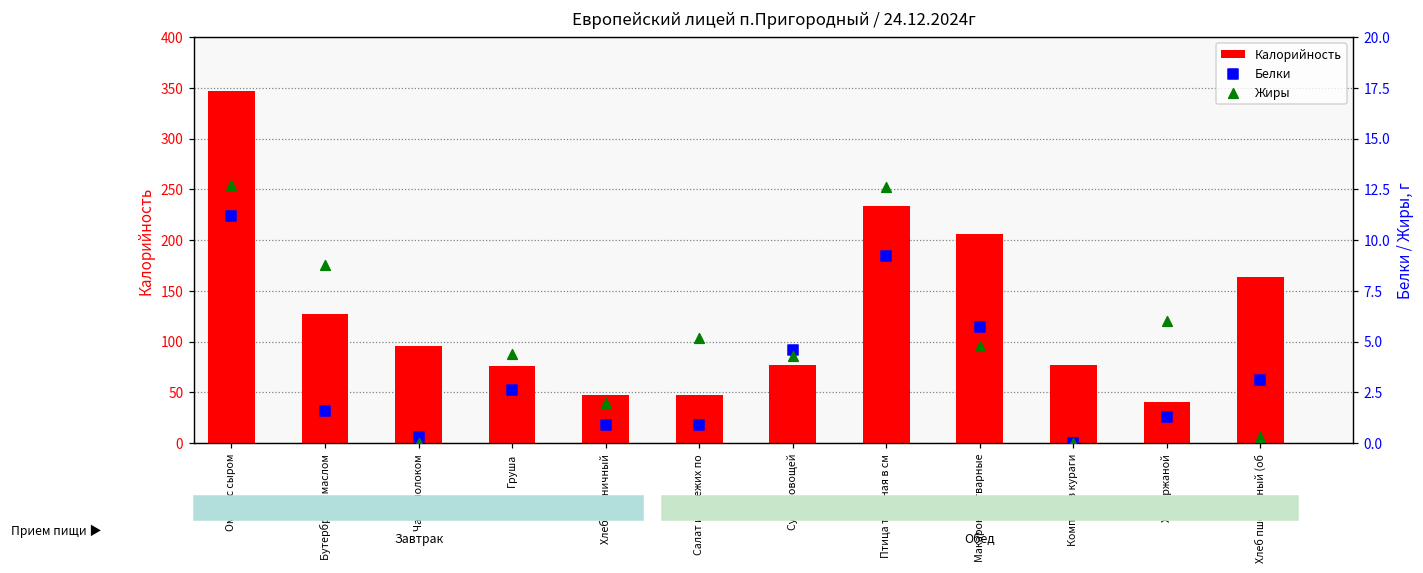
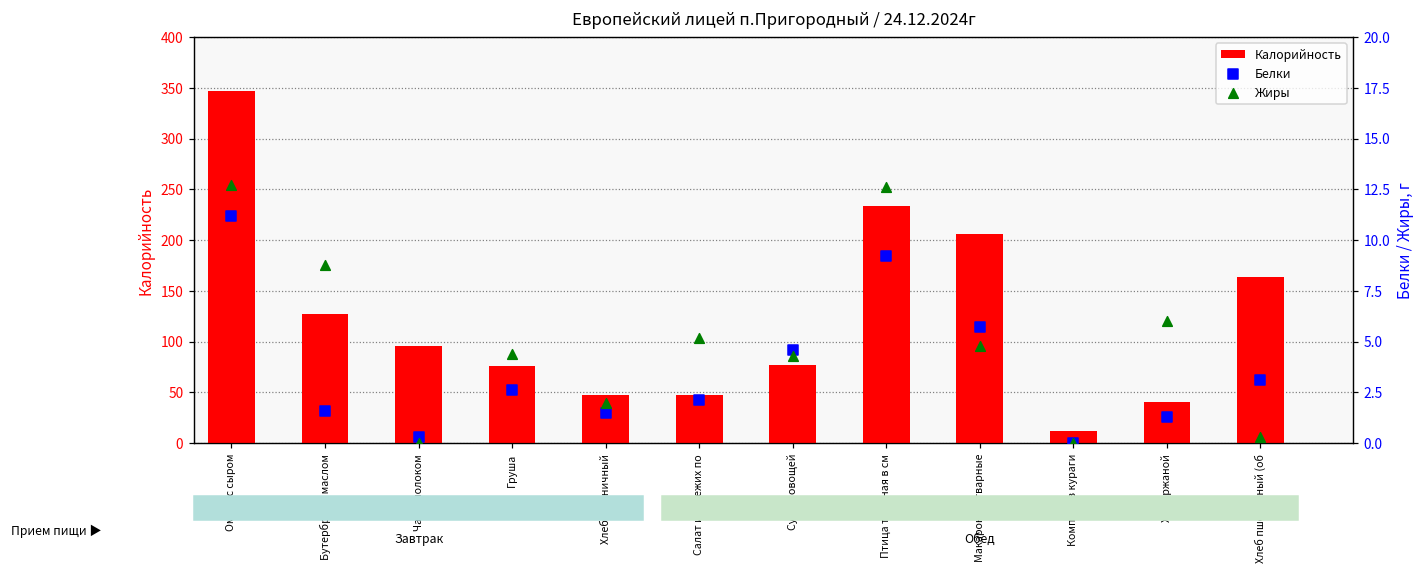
  {
    "Калорийность": {
      "Омлет с сыром": 350,
      "Бутерброд с маслом": 130,
      "Чай с молоком": 100,
      "Груша": 80,
      "Хлеб пшеничный": 50,
      "Салат из свежих по": 50,
      "Суп из овощей": 80,
      "Птица тушеная в см": 230,
      "Макароны отварные": 210,
-     "Компот из кураги": 80,
+     "Компот из кураги": 10,
      "Хлеб ржаной": 40,
      "Хлеб пшеничный (об": 160
    },
    "Белки": {
-     "Хлеб пшеничный": 0.9,
-     "Салат из свежих по": 0.9
+     "Хлеб пшеничный": 1.5,
+     "Салат из свежих по": 2.1
    }
  }
